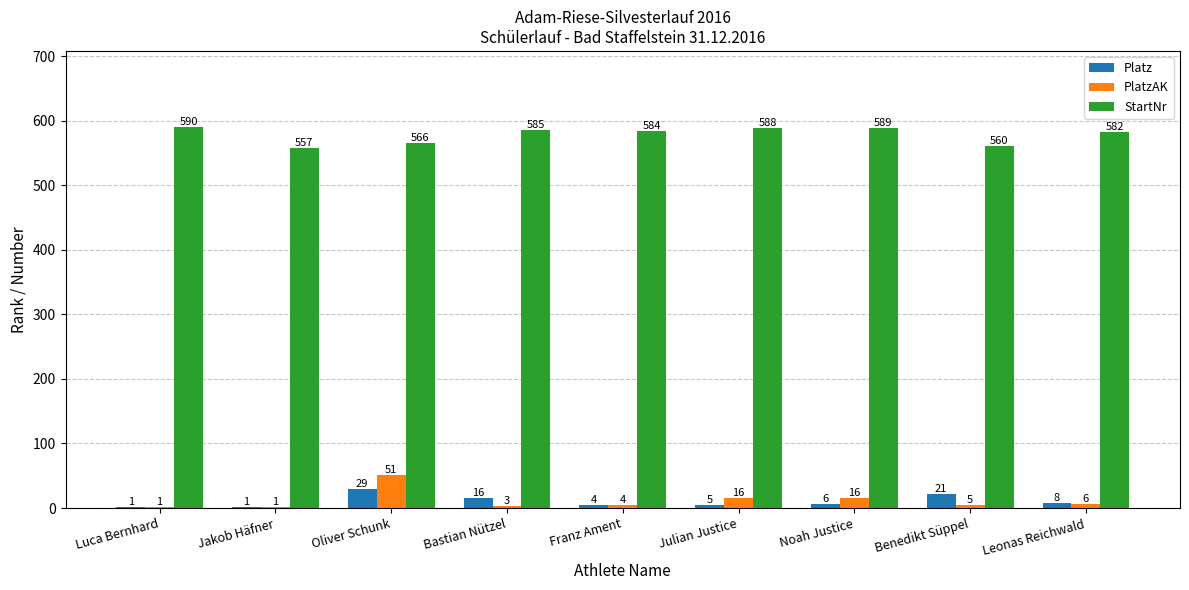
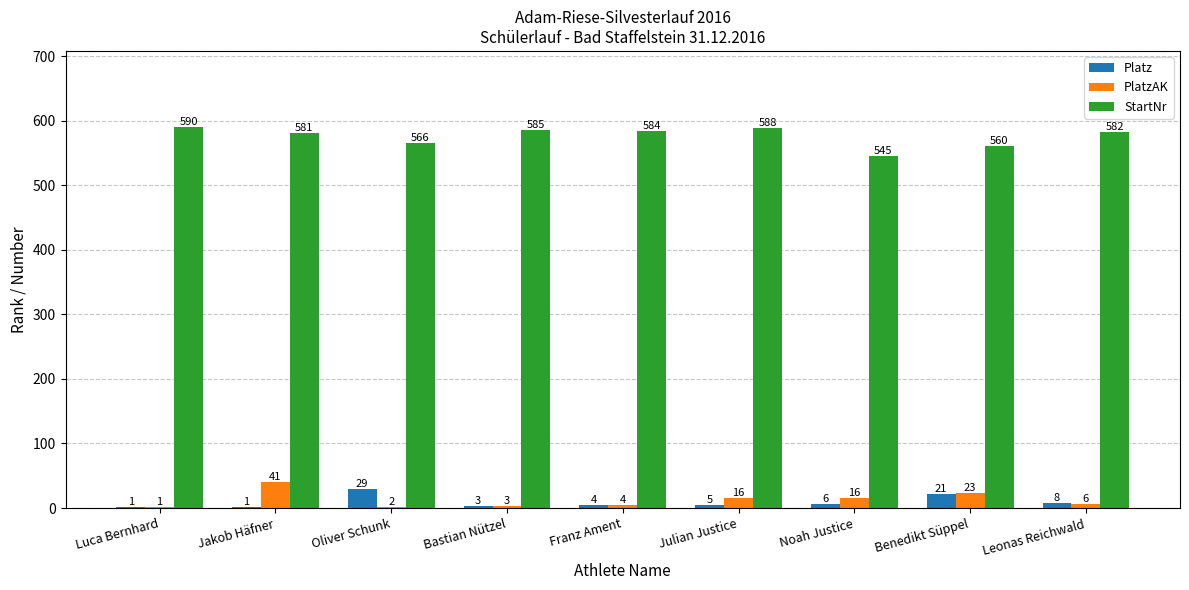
  {
    "Platz": {
      "Luca Bernhard": 1,
      "Jakob Häfner": 1,
      "Oliver Schunk": 29,
-     "Bastian Nützel": 16,
+     "Bastian Nützel": 3,
      "Franz Ament": 4,
      "Julian Justice": 5,
      "Noah Justice": 6,
      "Benedikt Süppel": 21,
      "Leonas Reichwald": 8
    },
    "PlatzAK": {
      "Luca Bernhard": 1,
-     "Jakob Häfner": 1,
-     "Oliver Schunk": 51,
+     "Jakob Häfner": 41,
+     "Oliver Schunk": 2,
      "Bastian Nützel": 3,
      "Franz Ament": 4,
      "Julian Justice": 16,
      "Noah Justice": 16,
-     "Benedikt Süppel": 5,
+     "Benedikt Süppel": 23,
      "Leonas Reichwald": 6
    },
    "StartNr": {
      "Luca Bernhard": 590,
-     "Jakob Häfner": 557,
+     "Jakob Häfner": 581,
      "Oliver Schunk": 566,
      "Bastian Nützel": 585,
      "Franz Ament": 584,
      "Julian Justice": 588,
-     "Noah Justice": 589,
+     "Noah Justice": 545,
      "Benedikt Süppel": 560,
      "Leonas Reichwald": 582
    }
  }
